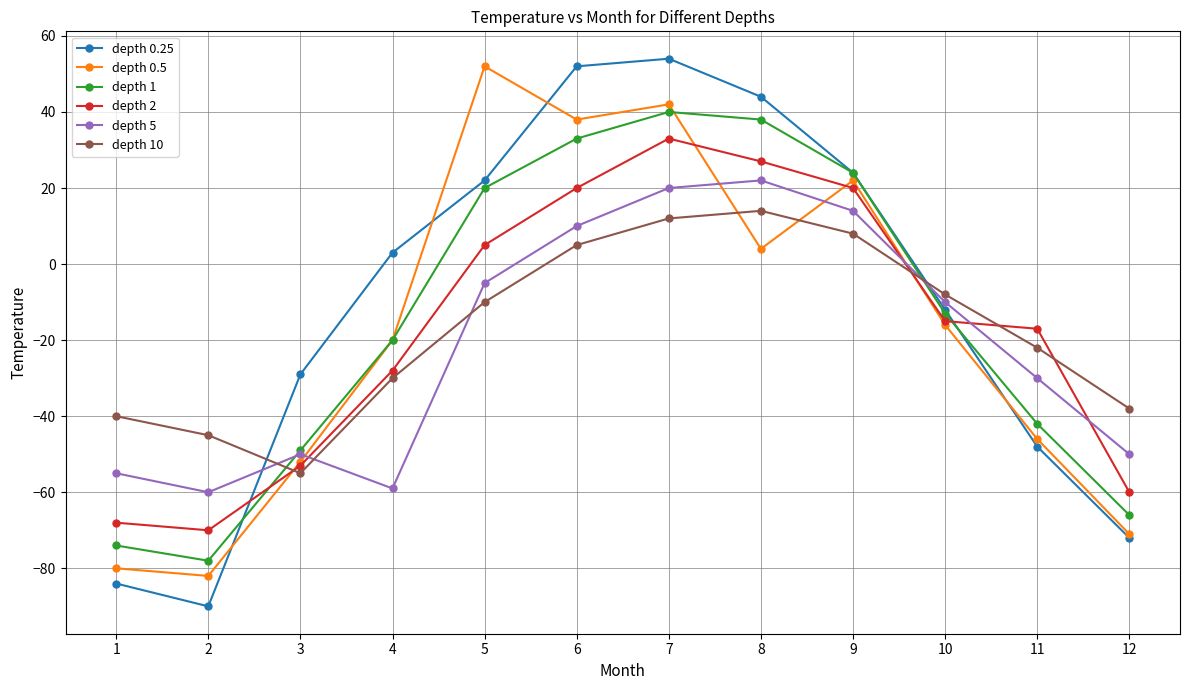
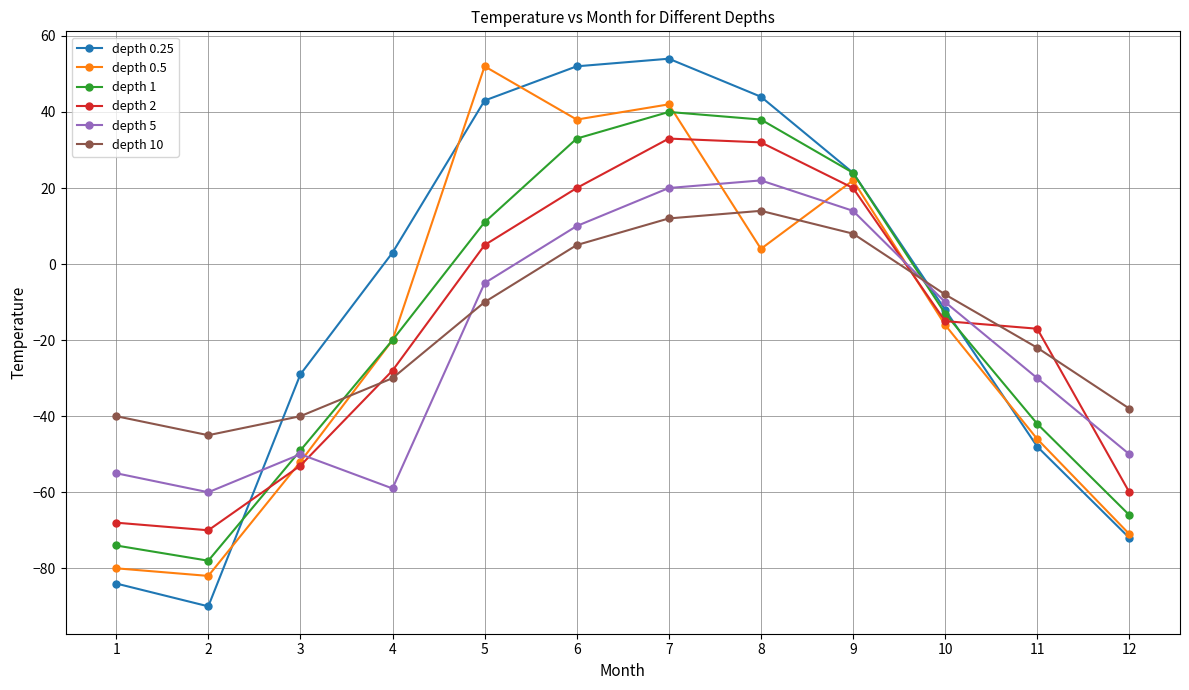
  {
    "depth 0.25": {
      "1": -84,
      "2": -90,
      "3": -29,
      "4": 3,
-     "5": 22,
+     "5": 43,
      "6": 52,
      "7": 54,
      "8": 44,
      "10": -12,
      "11": -48,
      "12": -72
    },
    "depth 0.5": {
      "1": -80,
      "2": -82,
      "3": -52,
      "5": 52,
      "6": 38,
      "7": 42,
      "8": 4,
      "9": 22,
      "10": -16,
      "11": -46,
      "12": -71
    },
    "depth 1": {
      "1": -74,
      "2": -78,
      "3": -49,
-     "5": 20,
+     "5": 11,
      "6": 33,
      "7": 40,
      "8": 38,
      "10": -13,
      "11": -42,
      "12": -66
    },
    "depth 2": {
      "1": -68,
      "2": -70,
      "3": -53,
      "4": -28,
      "5": 5,
      "6": 20,
      "7": 33,
-     "8": 27,
+     "8": 32,
      "9": 20,
      "10": -15,
      "11": -17,
      "12": -60
    },
    "depth 5": {
      "1": -55,
      "2": -60,
      "3": -50,
      "4": -59,
      "5": -5,
      "6": 10,
      "7": 20,
      "8": 22,
      "9": 14,
      "10": -10,
      "11": -30,
      "12": -50
    },
    "depth 10": {
      "1": -40,
      "2": -45,
-     "3": -55,
+     "3": -40,
      "4": -30,
      "5": -10,
      "6": 5,
      "7": 12,
      "8": 14,
      "9": 8,
      "10": -8,
      "11": -22,
      "12": -38
    }
  }
